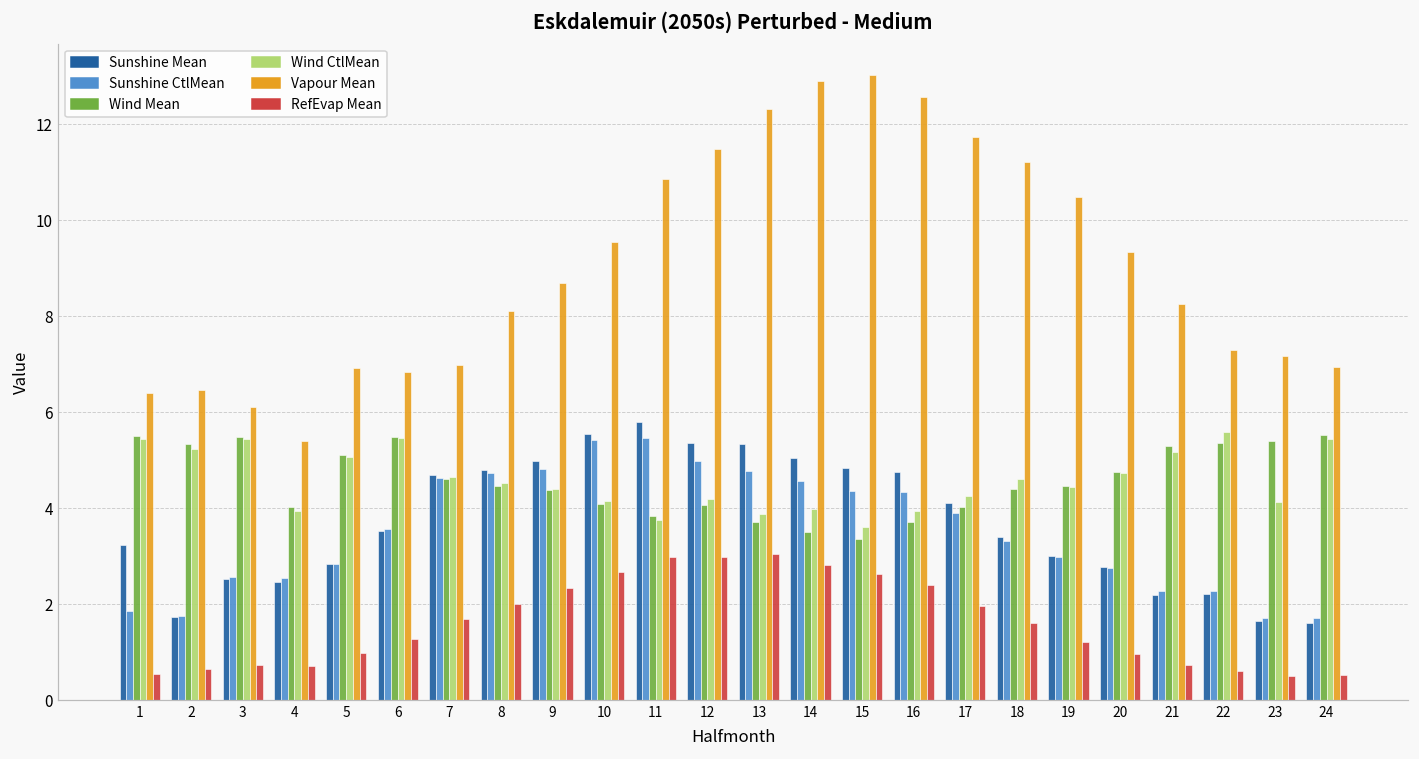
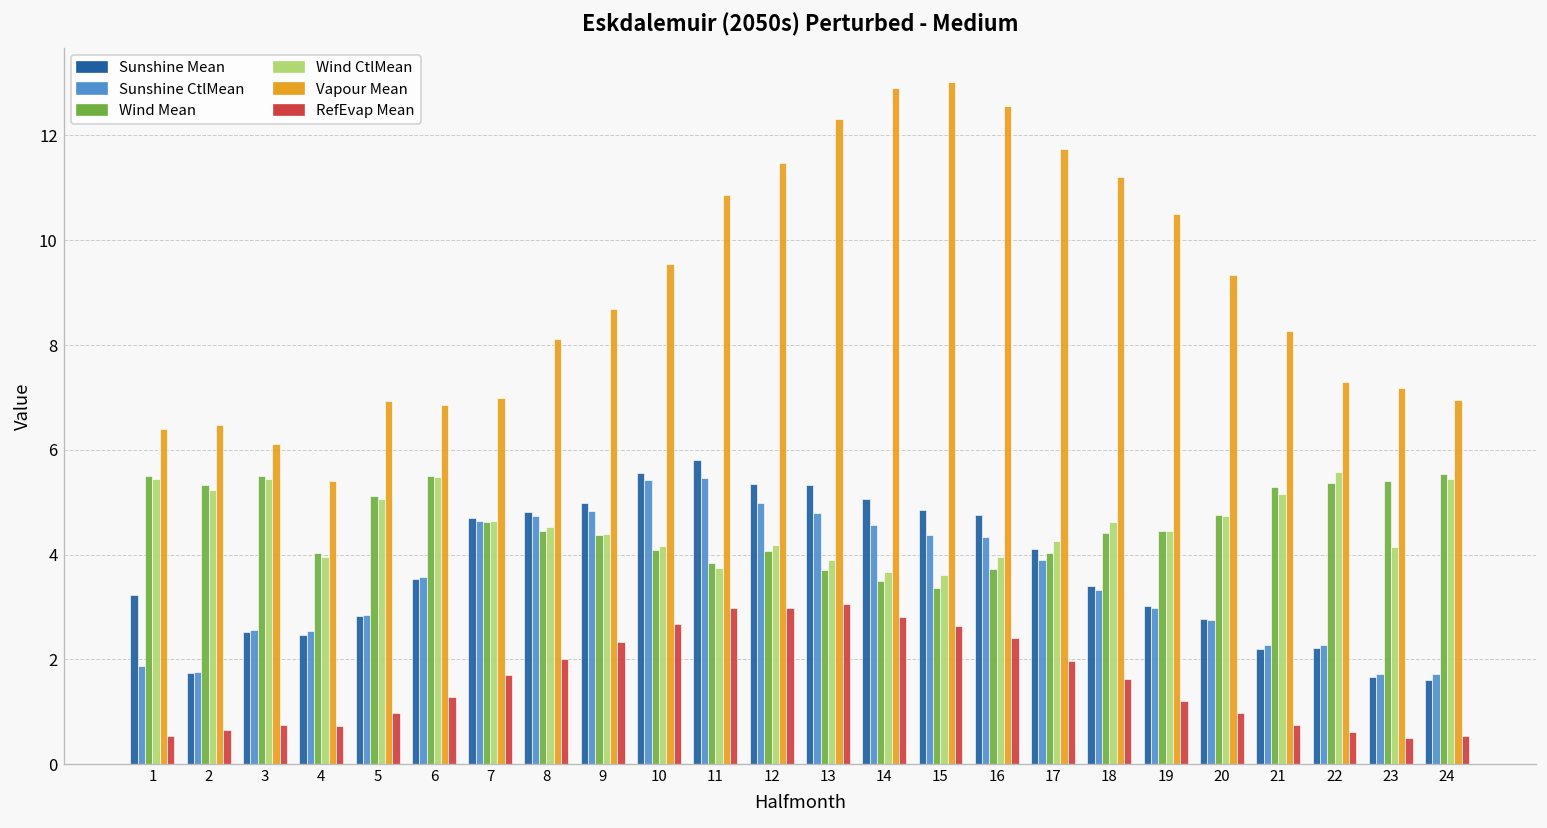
  {
    "Sunshine Mean": {
      "1": 3.2,
      "2": 1.7,
      "3": 2.5,
      "4": 2.5,
      "5": 2.8,
      "6": 3.5,
      "7": 4.7,
      "8": 4.8,
      "9": 5.0,
      "10": 5.6,
      "11": 5.8,
      "12": 5.4,
      "13": 5.3,
      "14": 5.1,
      "15": 4.8,
      "16": 4.7,
      "17": 4.1,
      "18": 3.4,
      "19": 3.0,
      "20": 2.8,
      "21": 2.2,
      "22": 2.2,
      "23": 1.7,
      "24": 1.6
    },
    "Sunshine CtlMean": {
      "1": 1.9,
      "2": 1.8,
      "3": 2.6,
      "4": 2.5,
      "5": 2.8,
      "6": 3.6,
      "7": 4.6,
      "8": 4.7,
      "9": 4.8,
      "10": 5.4,
      "11": 5.5,
      "12": 5.0,
      "13": 4.8,
      "14": 4.6,
      "15": 4.4,
      "16": 4.3,
      "17": 3.9,
      "18": 3.3,
      "19": 3.0,
      "20": 2.8,
      "21": 2.3,
      "22": 2.3,
      "23": 1.7,
      "24": 1.7
    },
    "Wind Mean": {
      "1": 5.5,
      "2": 5.3,
      "3": 5.5,
      "4": 4.0,
      "5": 5.1,
      "6": 5.5,
      "7": 4.6,
      "8": 4.5,
      "9": 4.4,
      "10": 4.1,
      "11": 3.8,
      "12": 4.1,
      "13": 3.7,
      "14": 3.5,
      "15": 3.4,
      "16": 3.7,
      "17": 4.0,
      "18": 4.4,
      "19": 4.5,
      "20": 4.8,
      "21": 5.3,
      "22": 5.4,
      "23": 5.4,
      "24": 5.5
    },
    "Wind CtlMean": {
      "1": 5.4,
      "2": 5.2,
      "3": 5.4,
      "4": 4.0,
      "5": 5.1,
      "6": 5.5,
      "7": 4.6,
      "8": 4.5,
      "9": 4.4,
      "10": 4.2,
      "11": 3.8,
      "12": 4.2,
      "13": 3.9,
-     "14": 4.0,
+     "14": 3.7,
      "15": 3.6,
      "16": 3.9,
      "17": 4.3,
      "18": 4.6,
      "19": 4.4,
      "20": 4.7,
      "21": 5.2,
      "22": 5.6,
      "23": 4.1,
      "24": 5.4
    },
    "Vapour Mean": {
      "1": 6.4,
      "2": 6.5,
      "3": 6.1,
      "4": 5.4,
      "5": 6.9,
      "6": 6.8,
      "7": 7.0,
      "8": 8.1,
      "9": 8.7,
      "10": 9.5,
      "11": 10.9,
      "12": 11.5,
      "13": 12.3,
      "14": 12.9,
      "15": 13.0,
      "16": 12.6,
      "17": 11.7,
      "18": 11.2,
      "19": 10.5,
      "20": 9.3,
      "21": 8.3,
      "22": 7.3,
      "23": 7.2,
      "24": 6.9
    },
    "RefEvap Mean": {
      "1": 0.5,
      "2": 0.7,
      "3": 0.7,
      "4": 0.7,
      "5": 1.0,
      "6": 1.3,
      "7": 1.7,
      "8": 2.0,
      "9": 2.3,
      "10": 2.7,
      "11": 3.0,
      "12": 3.0,
      "13": 3.1,
      "14": 2.8,
      "15": 2.6,
      "16": 2.4,
      "17": 2.0,
      "18": 1.6,
      "19": 1.2,
      "20": 1.0,
      "21": 0.7,
      "22": 0.6,
      "23": 0.5,
      "24": 0.5
    }
  }
